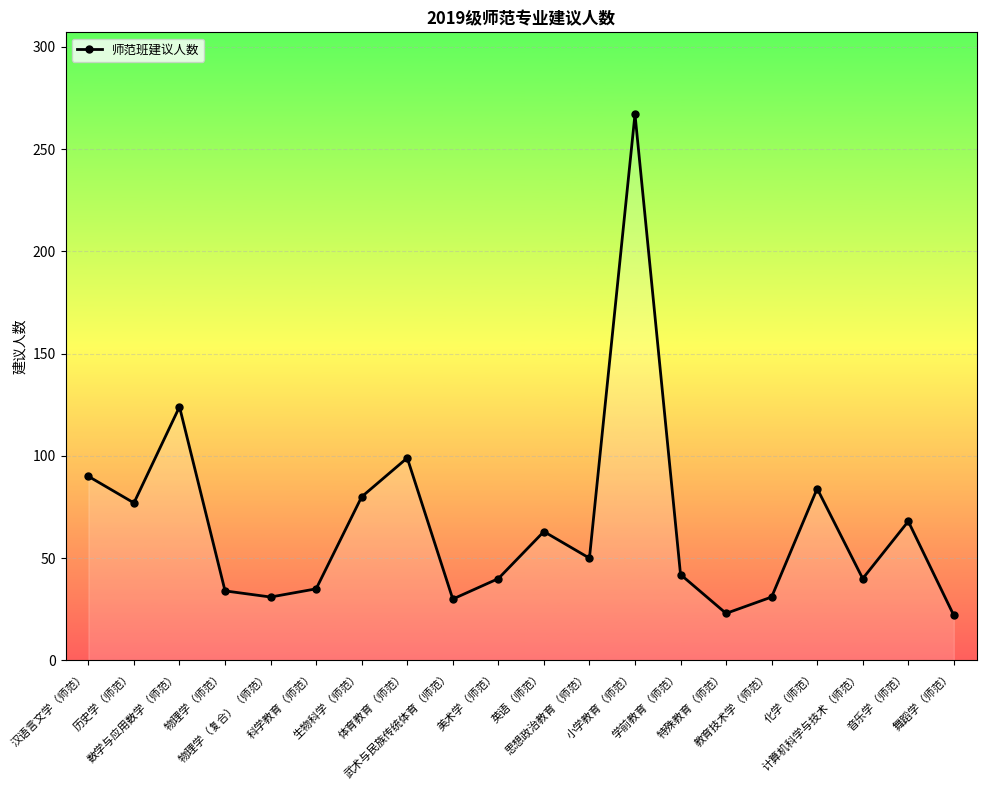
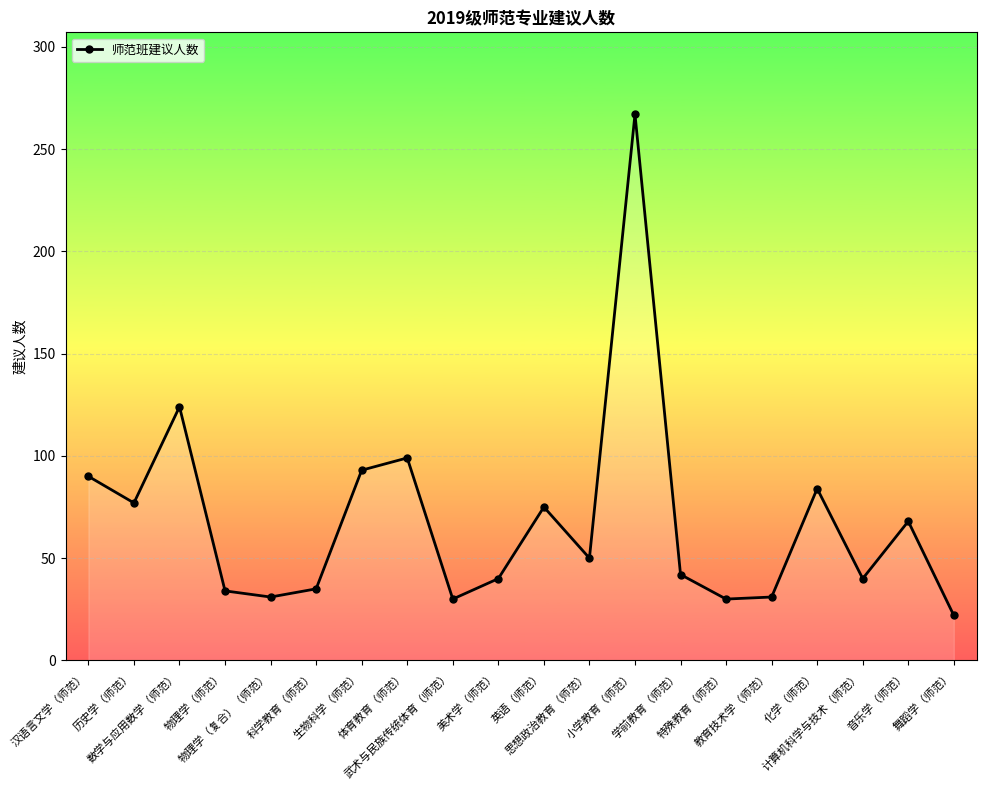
  {
    "汉语言文学（师范）": 90,
    "历史学（师范）": 77,
    "数学与应用数学（师范）": 124,
    "物理学（师范）": 34,
    "物理学（复合）（师范）": 31,
    "科学教育（师范）": 35,
-   "生物科学（师范）": 80,
+   "生物科学（师范）": 93,
    "体育教育（师范）": 99,
    "武术与民族传统体育（师范）": 30,
    "美术学（师范）": 40,
-   "英语（师范）": 63,
+   "英语（师范）": 75,
    "思想政治教育（师范）": 50,
    "小学教育（师范）": 267,
    "学前教育（师范）": 42,
-   "特殊教育（师范）": 23,
+   "特殊教育（师范）": 30,
    "教育技术学（师范）": 31,
    "化学（师范）": 84,
    "计算机科学与技术（师范）": 40,
    "音乐学（师范）": 68,
    "舞蹈学（师范）": 22
  }
